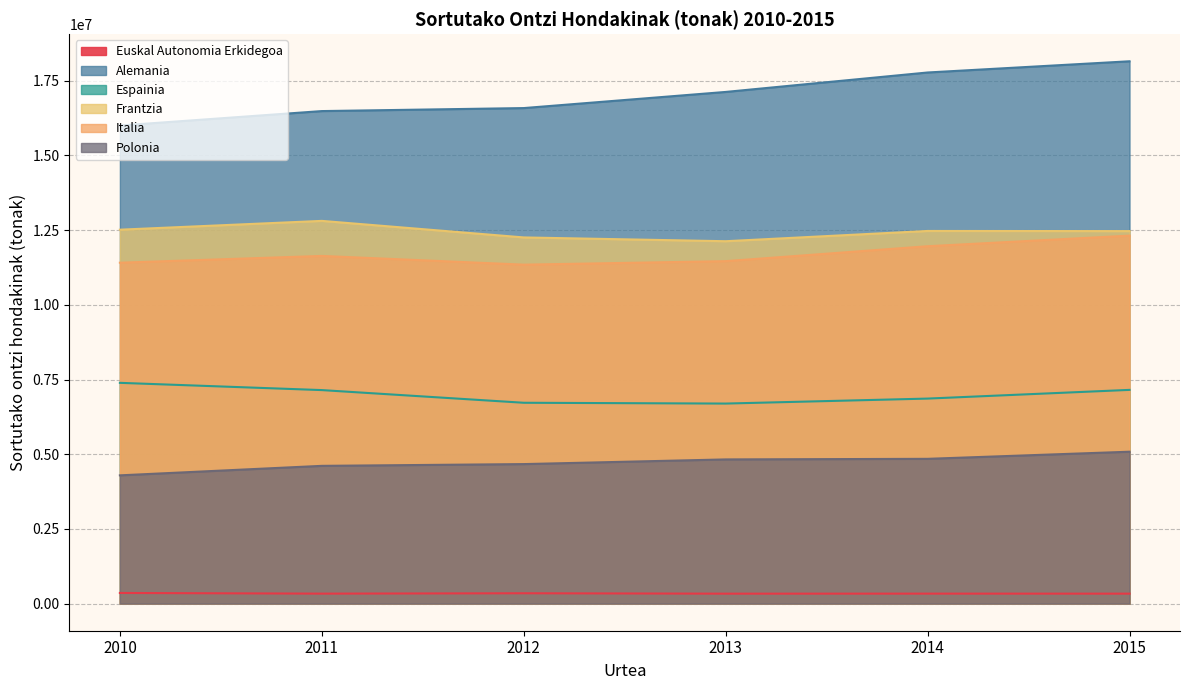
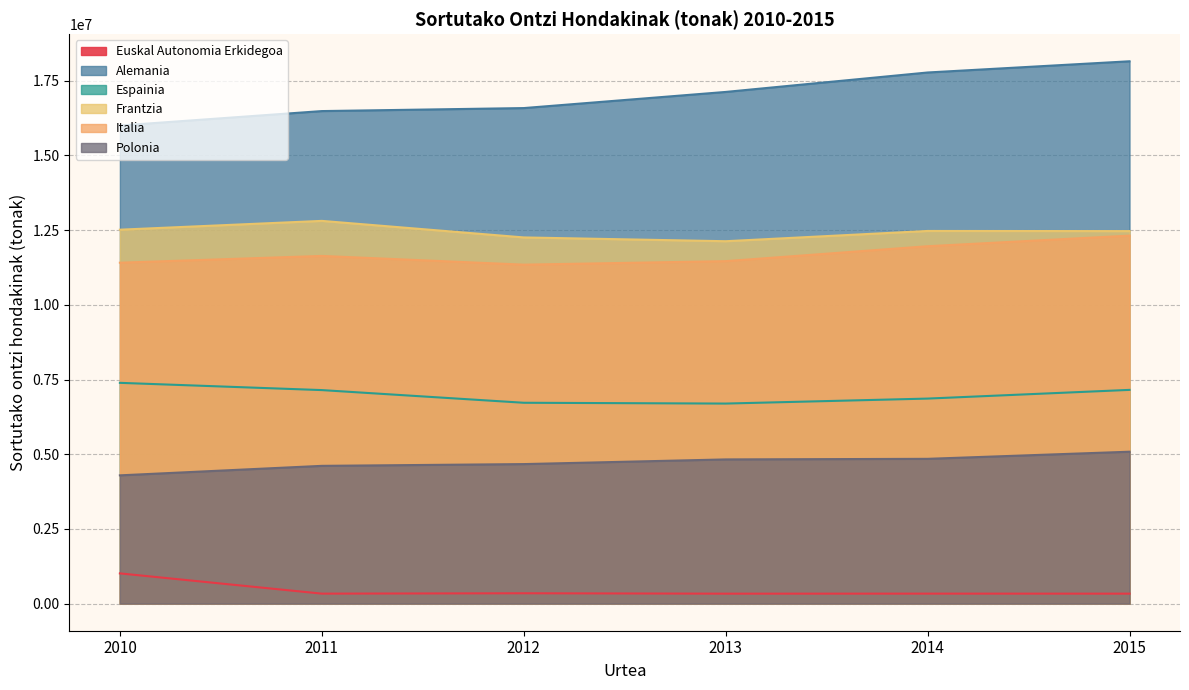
  {
    "Euskal Autonomia Erkidegoa": {
-     "2010": 400000,
+     "2010": 1000000,
      "2011": 300000,
      "2012": 300000,
      "2013": 300000,
      "2014": 300000,
      "2015": 300000
    }
  }
